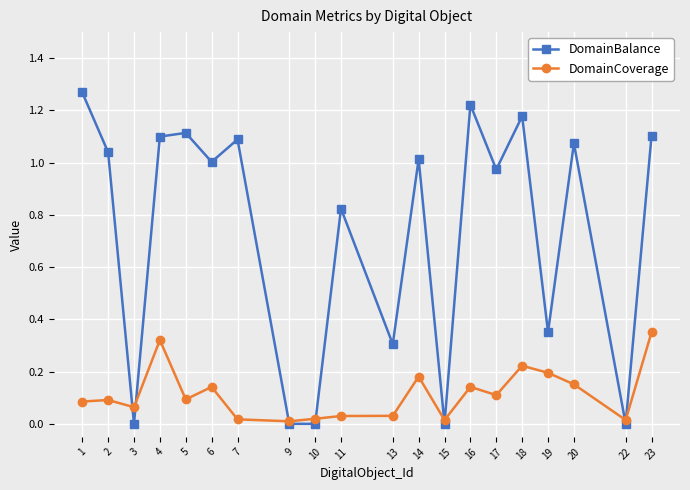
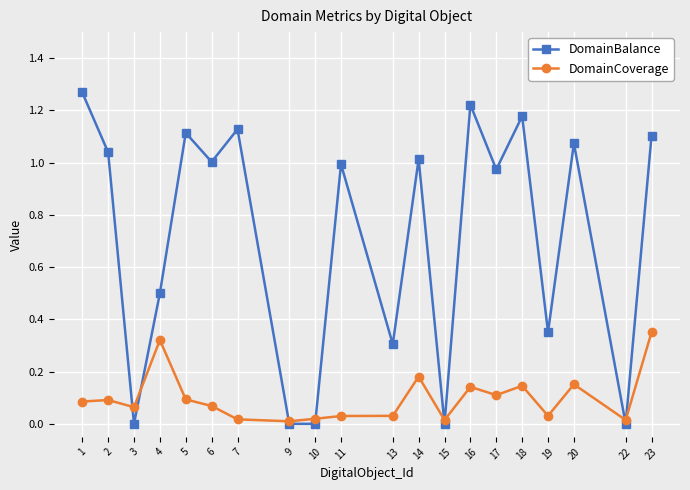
  {
    "DomainBalance": {
      "1": 1.27,
      "2": 1.04,
      "3": 0.00,
-     "4": 1.1,
+     "4": 0.5,
      "5": 1.11,
      "6": 1.00,
-     "7": 1.09,
+     "7": 1.13,
      "10": 0.00,
-     "11": 0.82,
+     "11": 0.99,
      "13": 0.31,
      "14": 1.01,
      "15": 0.00,
      "16": 1.22,
      "17": 0.97,
      "18": 1.18,
      "19": 0.35,
      "20": 1.07,
      "22": 0.00,
      "23": 1.10
    },
    "DomainCoverage": {
      "1": 0.09,
      "2": 0.09,
      "3": 0.06,
      "4": 0.32,
      "5": 0.09,
-     "6": 0.14,
+     "6": 0.07,
      "7": 0.02,
      "10": 0.02,
      "11": 0.03,
      "13": 0.03,
      "14": 0.18,
      "15": 0.01,
      "16": 0.14,
      "17": 0.11,
-     "18": 0.22,
-     "19": 0.20,
+     "18": 0.15,
+     "19": 0.03,
      "20": 0.15,
      "22": 0.01,
      "23": 0.35
    }
  }
